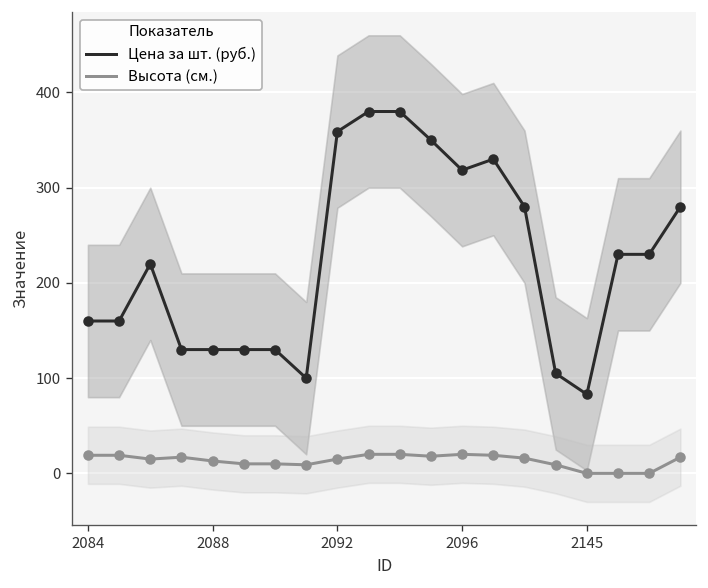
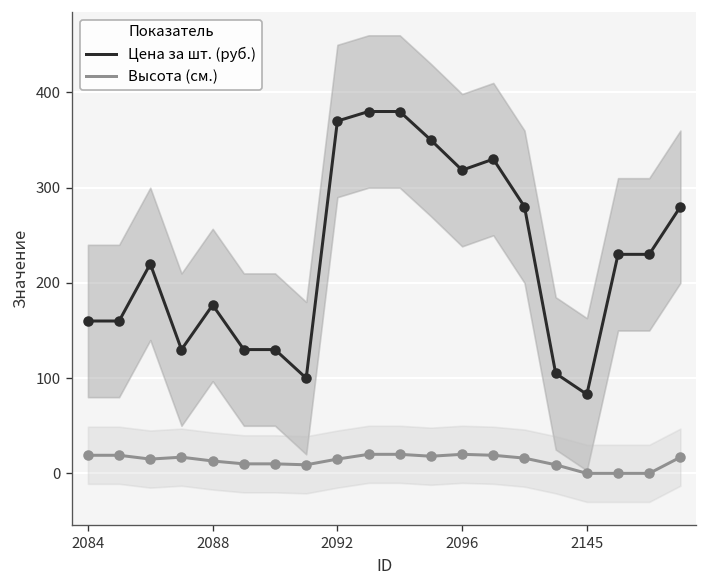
  {
    "Цена за шт. (руб.)": {
      "2084": 160,
-     "2088": 130,
-     "2092": 360,
+     "2088": 180,
+     "2092": 370,
      "2096": 320,
      "2145": 80
    }
  }
